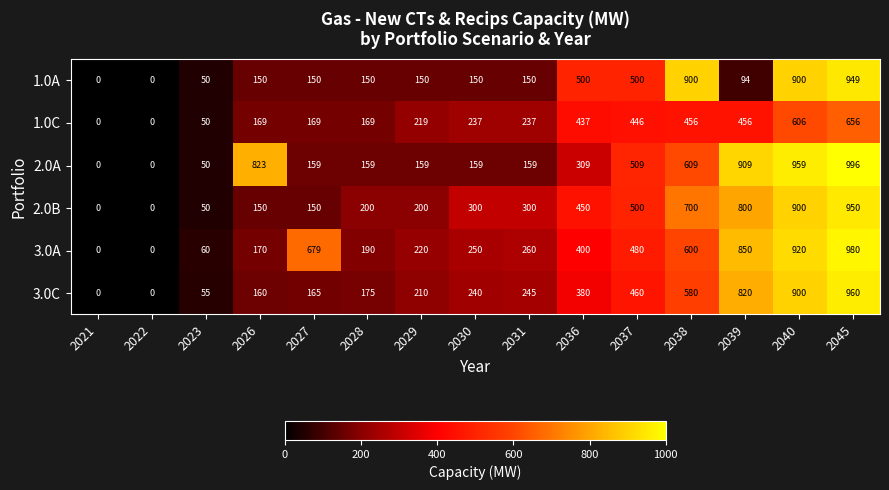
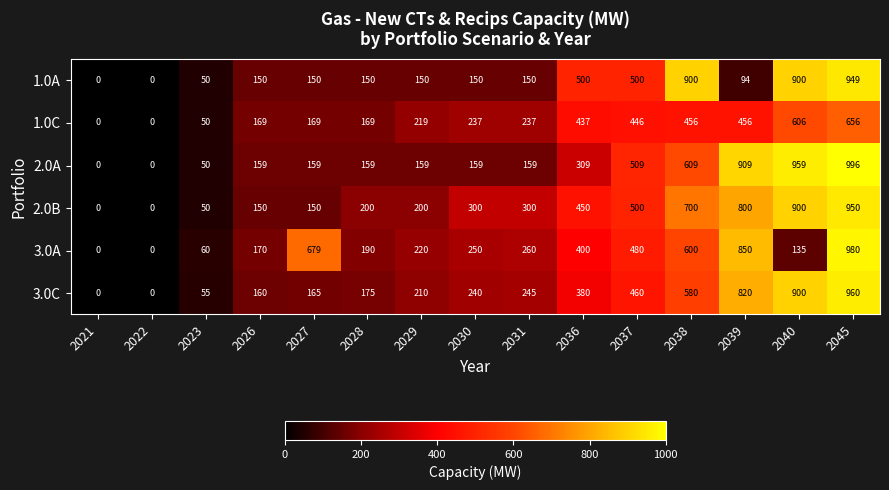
  {
    "1.0A": {
      "2021": 0,
      "2022": 0,
      "2023": 50,
      "2026": 150,
      "2027": 150,
      "2028": 150,
      "2029": 150,
      "2030": 150,
      "2031": 150,
      "2036": 500,
      "2037": 500,
      "2038": 900,
      "2039": 94,
      "2040": 900,
      "2045": 949
    },
    "1.0C": {
      "2021": 0,
      "2022": 0,
      "2023": 50,
      "2026": 169,
      "2027": 169,
      "2028": 169,
      "2029": 219,
      "2030": 237,
      "2031": 237,
      "2036": 437,
      "2037": 446,
      "2038": 456,
      "2039": 456,
      "2040": 606,
      "2045": 656
    },
    "2.0A": {
      "2021": 0,
      "2022": 0,
      "2023": 50,
-     "2026": 823,
+     "2026": 159,
      "2027": 159,
      "2028": 159,
      "2029": 159,
      "2030": 159,
      "2031": 159,
      "2036": 309,
      "2037": 509,
      "2038": 609,
      "2039": 909,
      "2040": 959,
      "2045": 996
    },
    "2.0B": {
      "2021": 0,
      "2022": 0,
      "2023": 50,
      "2026": 150,
      "2027": 150,
      "2028": 200,
      "2029": 200,
      "2030": 300,
      "2031": 300,
      "2036": 450,
      "2037": 500,
      "2038": 700,
      "2039": 800,
      "2040": 900,
      "2045": 950
    },
    "3.0A": {
      "2021": 0,
      "2022": 0,
      "2023": 60,
      "2026": 170,
      "2027": 679,
      "2028": 190,
      "2029": 220,
      "2030": 250,
      "2031": 260,
      "2036": 400,
      "2037": 480,
      "2038": 600,
      "2039": 850,
-     "2040": 920,
+     "2040": 135,
      "2045": 980
    },
    "3.0C": {
      "2021": 0,
      "2022": 0,
      "2023": 55,
      "2026": 160,
      "2027": 165,
      "2028": 175,
      "2029": 210,
      "2030": 240,
      "2031": 245,
      "2036": 380,
      "2037": 460,
      "2038": 580,
      "2039": 820,
      "2040": 900,
      "2045": 960
    }
  }
